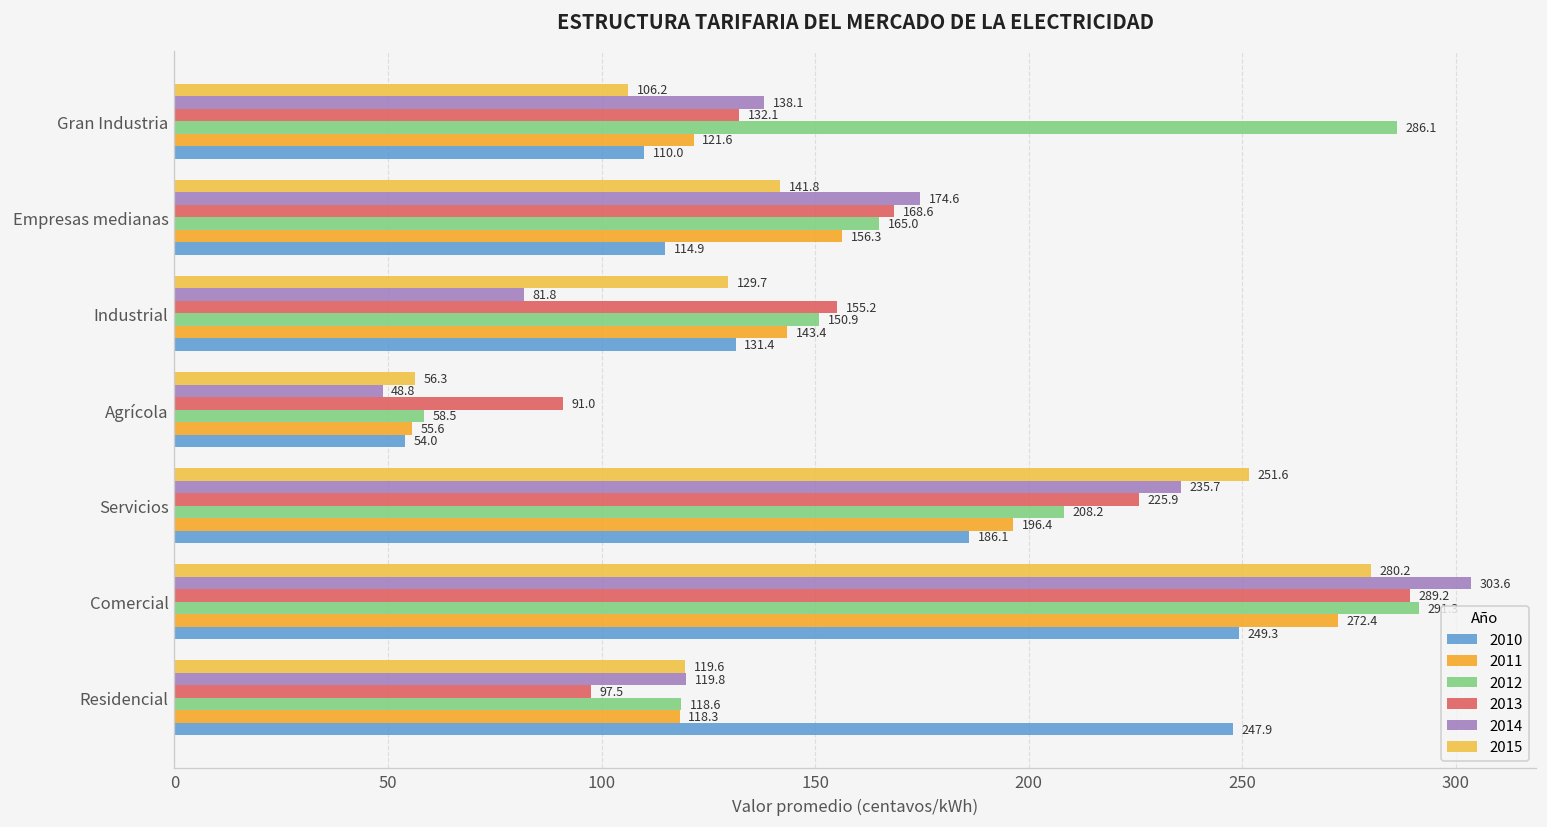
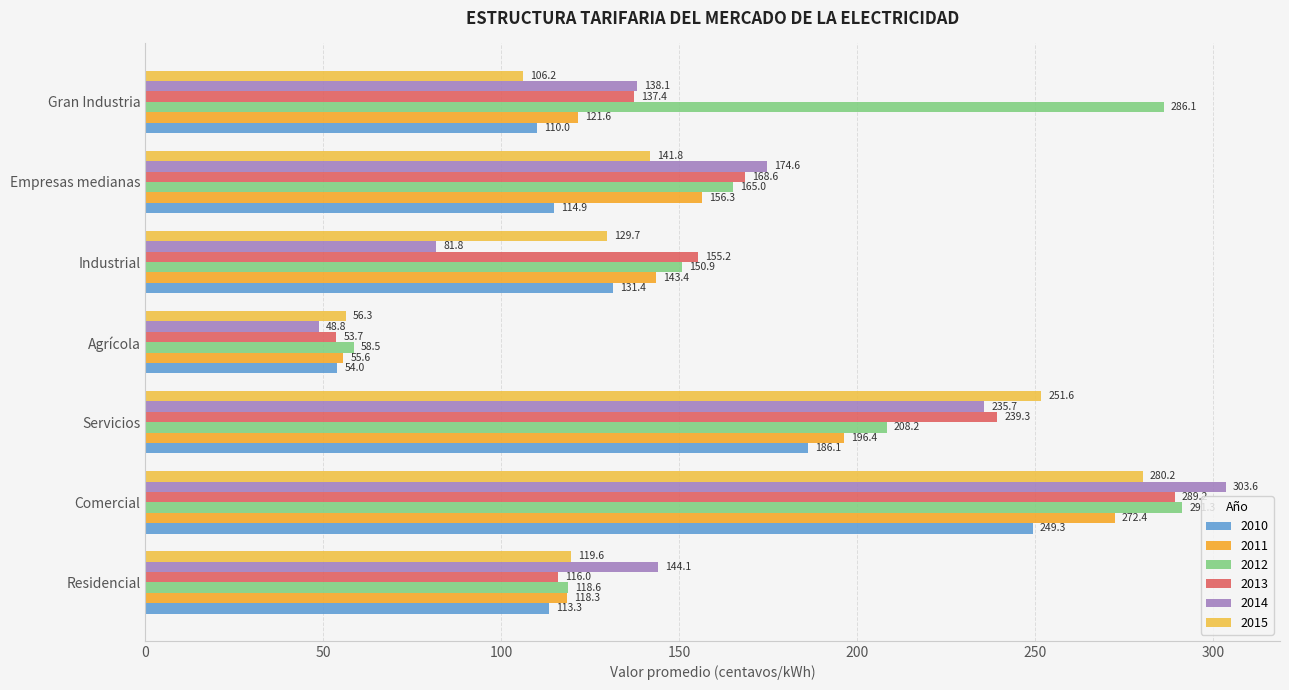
  {
    "2010": {
      "Gran Industria": 110.0,
      "Empresas medianas": 114.9,
      "Industrial": 131.4,
      "Agrícola": 54.0,
      "Servicios": 186.1,
      "Comercial": 249.3,
-     "Residencial": 247.9
+     "Residencial": 113.3
    },
    "2012": {
      "Gran Industria": 286.1,
      "Empresas medianas": 165.0,
      "Industrial": 150.9,
      "Agrícola": 58.5,
      "Servicios": 208.2,
      "Residencial": 118.6
    },
    "2013": {
-     "Gran Industria": 132.1,
+     "Gran Industria": 137.4,
      "Empresas medianas": 168.6,
      "Industrial": 155.2,
-     "Agrícola": 91.0,
-     "Servicios": 225.9,
-     "Residencial": 97.5
+     "Agrícola": 53.7,
+     "Servicios": 239.3,
+     "Residencial": 116.0
    },
    "2014": {
      "Gran Industria": 138.1,
      "Empresas medianas": 174.6,
      "Industrial": 81.8,
      "Agrícola": 48.8,
      "Servicios": 235.7,
      "Comercial": 303.6,
-     "Residencial": 119.8
+     "Residencial": 144.1
    }
  }
